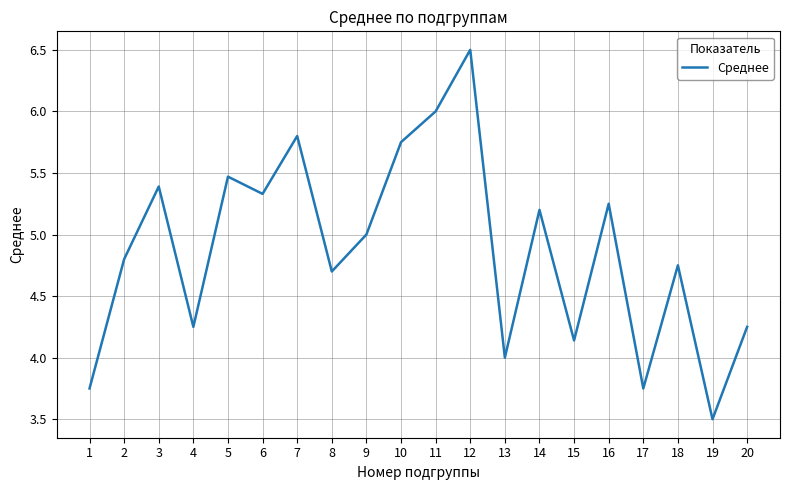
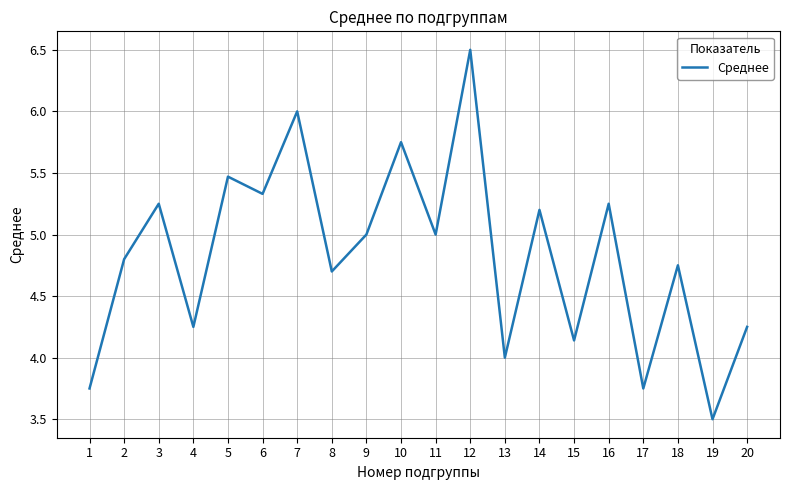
  {
    "1": 3.75,
    "2": 4.80,
-   "3": 5.39,
+   "3": 5.25,
    "4": 4.25,
    "5": 5.47,
    "6": 5.33,
-   "7": 5.8,
+   "7": 6.0,
    "8": 4.70,
    "9": 5.00,
    "10": 5.75,
-   "11": 6,
+   "11": 5,
    "12": 6.50,
    "13": 4.00,
    "14": 5.20,
    "15": 4.14,
    "16": 5.25,
    "17": 3.75,
    "18": 4.75,
    "19": 3.50,
    "20": 4.25
  }
